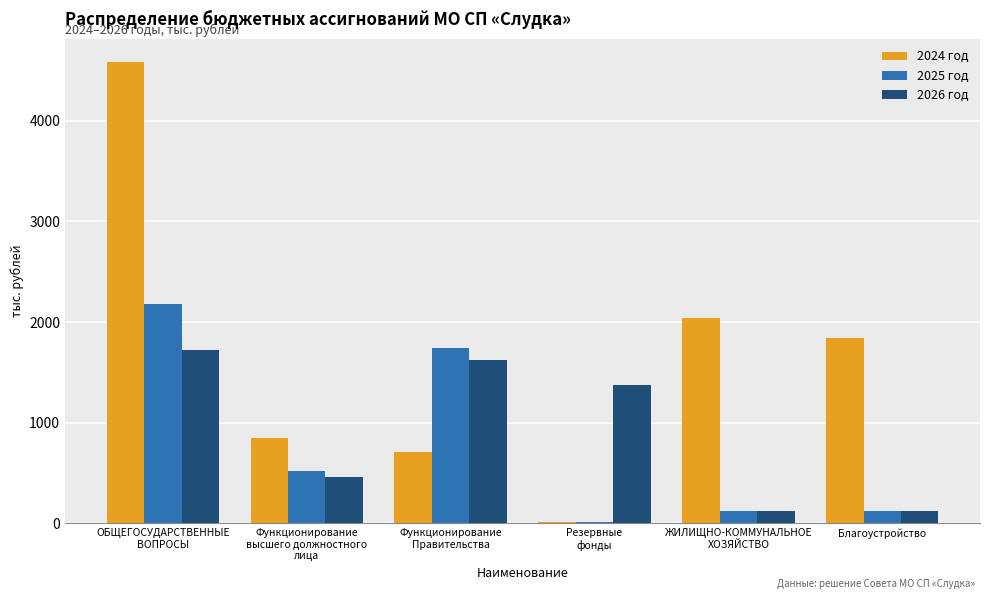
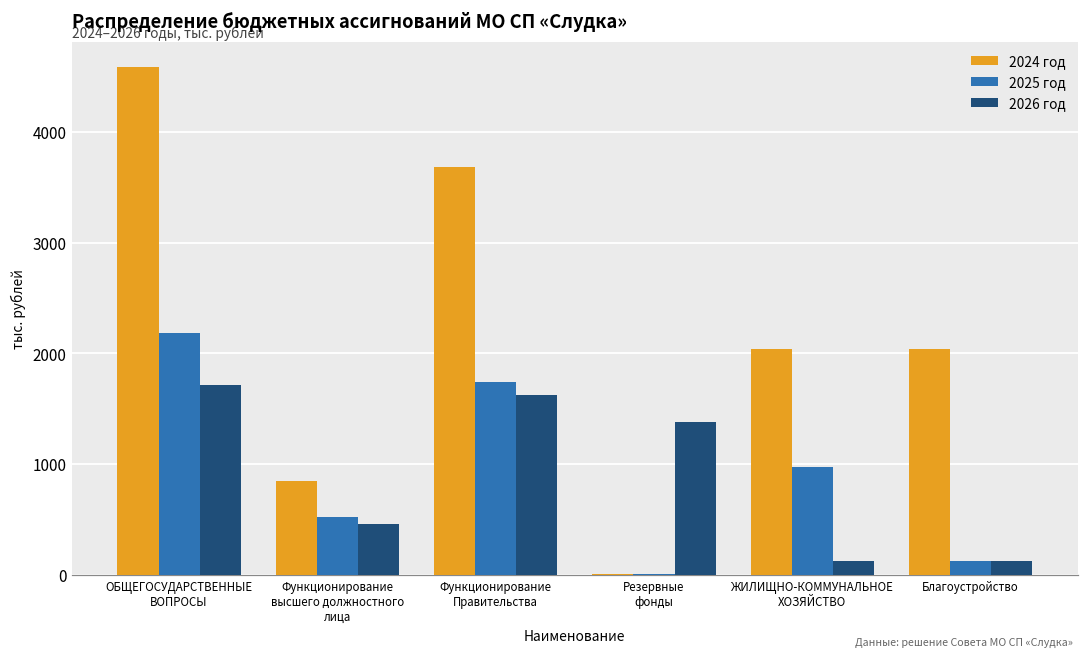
  {
    "2024 год": {
      "Функционирование высшего должностного лица": 850,
-     "Функционирование Правительства": 710,
+     "Функционирование Правительства": 3680,
      "ЖИЛИЩНО-КОММУНАЛЬНОЕ ХОЗЯЙСТВО": 2040,
-     "Благоустройство": 1840
+     "Благоустройство": 2040
    },
    "2025 год": {
      "ОБЩЕГОСУДАРСТВЕННЫЕ ВОПРОСЫ": 2180,
      "Функционирование высшего должностного лица": 520,
      "Функционирование Правительства": 1740,
-     "ЖИЛИЩНО-КОММУНАЛЬНОЕ ХОЗЯЙСТВО": 120,
+     "ЖИЛИЩНО-КОММУНАЛЬНОЕ ХОЗЯЙСТВО": 970,
      "Благоустройство": 120
    },
    "2026 год": {
      "ОБЩЕГОСУДАРСТВЕННЫЕ ВОПРОСЫ": 1720,
      "Функционирование высшего должностного лица": 460,
      "Функционирование Правительства": 1620,
      "Резервные фонды": 1380,
      "ЖИЛИЩНО-КОММУНАЛЬНОЕ ХОЗЯЙСТВО": 120,
      "Благоустройство": 120
    }
  }
